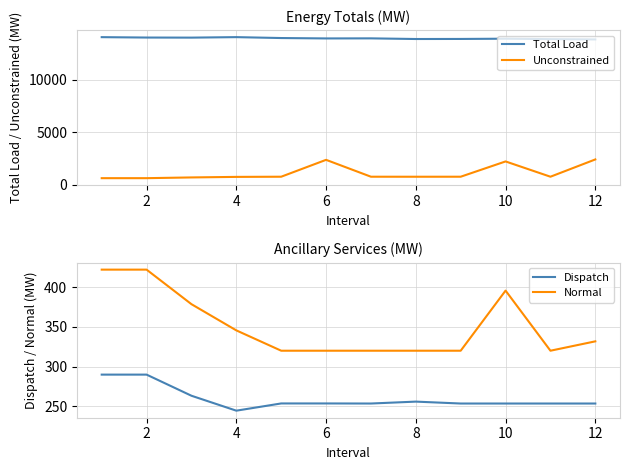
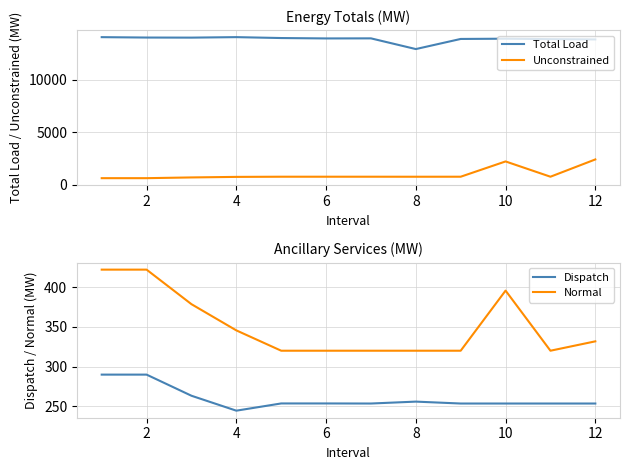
  {
    "Energy Totals (MW)": {
      "Total Load": {
        "2": 14000,
        "4": 14100,
        "6": 14000,
-       "8": 13900
+       "8": 12900
      },
      "Unconstrained": {
        "2": 600,
        "4": 800,
-       "6": 2400,
+       "6": 800,
        "8": 800,
        "10": 2200,
        "12": 2400
      }
    },
    "Ancillary Services (MW)": {
      "Dispatch": {
        "2": 290,
        "4": 240,
        "6": 250,
        "8": 260,
        "10": 250,
        "12": 250
      },
      "Normal": {
        "2": 420,
        "4": 350,
        "6": 320,
        "8": 320,
        "10": 400,
        "12": 330
      }
    }
  }
